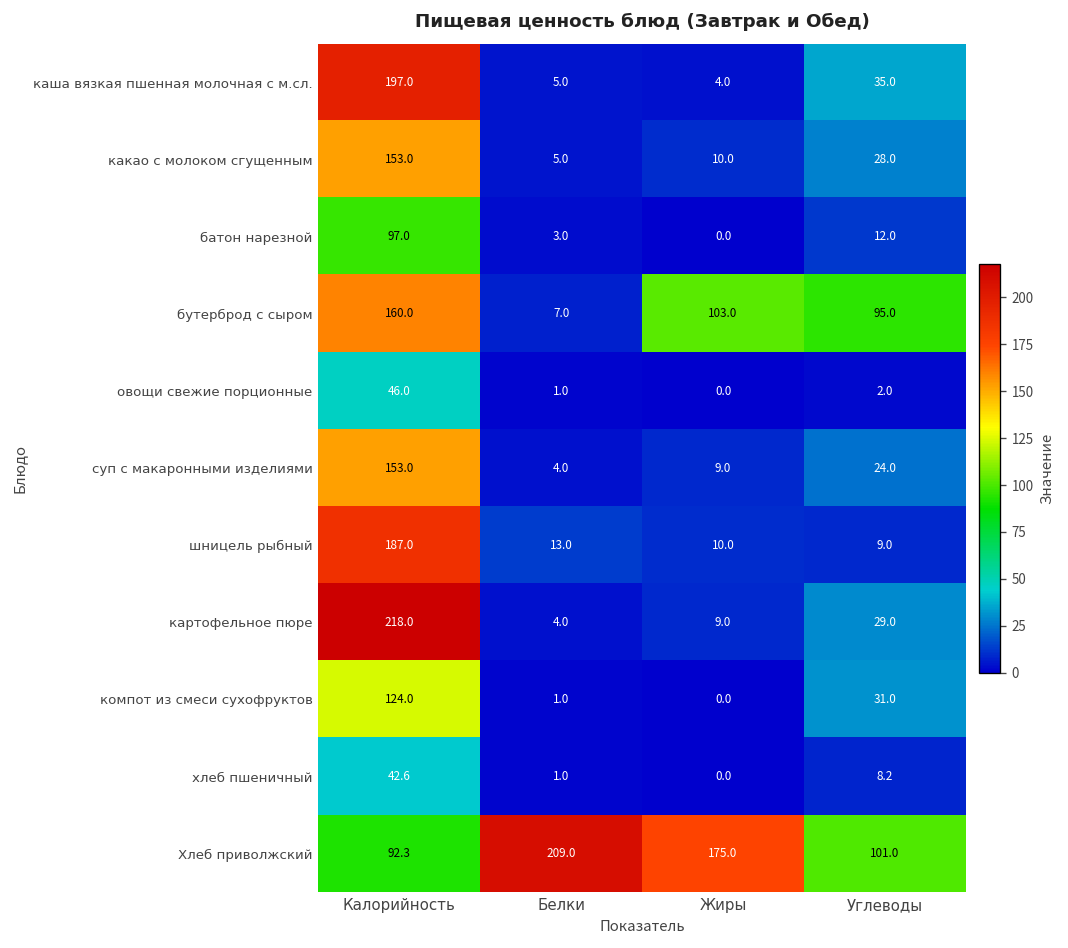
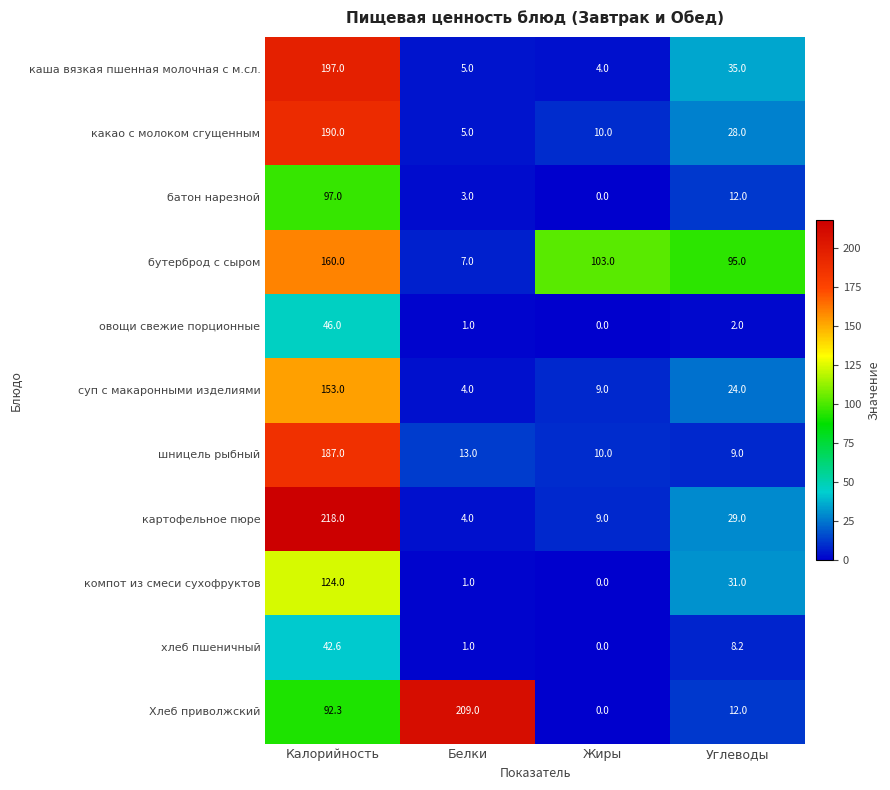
  {
    "каша вязкая пшенная молочная с м.сл.": {
      "Калорийность": 197.0,
      "Белки": 5.0,
      "Жиры": 4.0,
      "Углеводы": 35.0
    },
    "какао с молоком сгущенным": {
-     "Калорийность": 153.0,
+     "Калорийность": 190.0,
      "Белки": 5.0,
      "Жиры": 10.0,
      "Углеводы": 28.0
    },
    "батон нарезной": {
      "Калорийность": 97.0,
      "Белки": 3.0,
      "Жиры": 0.0,
      "Углеводы": 12.0
    },
    "бутерброд с сыром": {
      "Калорийность": 160.0,
      "Белки": 7.0,
      "Жиры": 103.0,
      "Углеводы": 95.0
    },
    "овощи свежие порционные": {
      "Калорийность": 46.0,
      "Белки": 1.0,
      "Жиры": 0.0,
      "Углеводы": 2.0
    },
    "суп с макаронными изделиями": {
      "Калорийность": 153.0,
      "Белки": 4.0,
      "Жиры": 9.0,
      "Углеводы": 24.0
    },
    "шницель рыбный": {
      "Калорийность": 187.0,
      "Белки": 13.0,
      "Жиры": 10.0,
      "Углеводы": 9.0
    },
    "картофельное пюре": {
      "Калорийность": 218.0,
      "Белки": 4.0,
      "Жиры": 9.0,
      "Углеводы": 29.0
    },
    "компот из смеси сухофруктов": {
      "Калорийность": 124.0,
      "Белки": 1.0,
      "Жиры": 0.0,
      "Углеводы": 31.0
    },
    "хлеб пшеничный": {
      "Калорийность": 42.6,
      "Белки": 1.0,
      "Жиры": 0.0,
      "Углеводы": 8.2
    },
    "Хлеб приволжский": {
      "Калорийность": 92.3,
      "Белки": 209.0,
-     "Жиры": 175.0,
-     "Углеводы": 101.0
+     "Жиры": 0.0,
+     "Углеводы": 12.0
    }
  }
